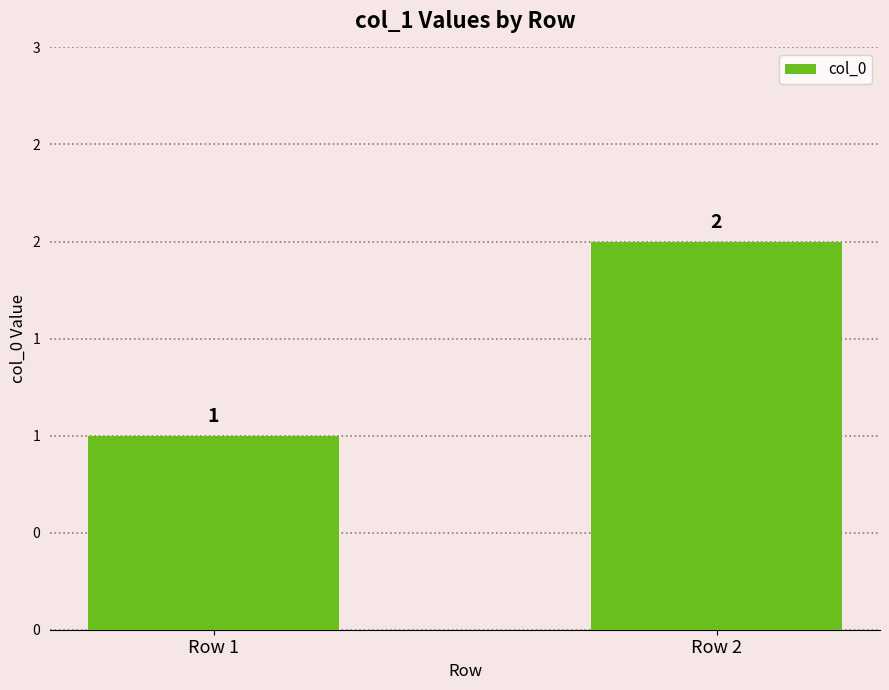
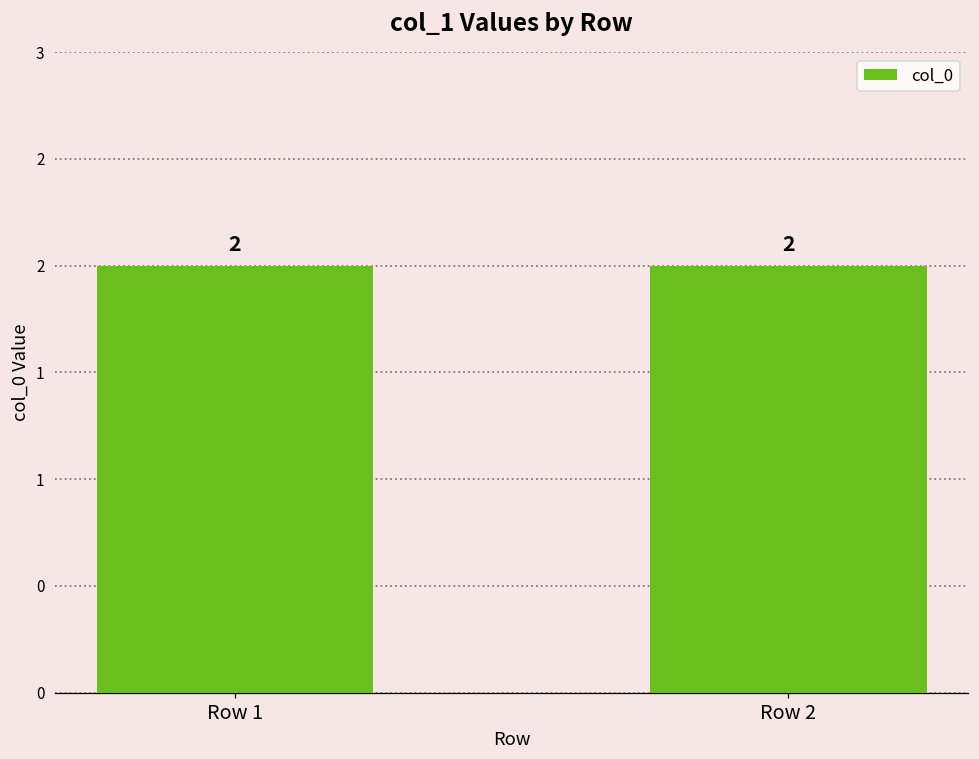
  {
-   "Row 1": 1,
+   "Row 1": 2,
    "Row 2": 2
  }
